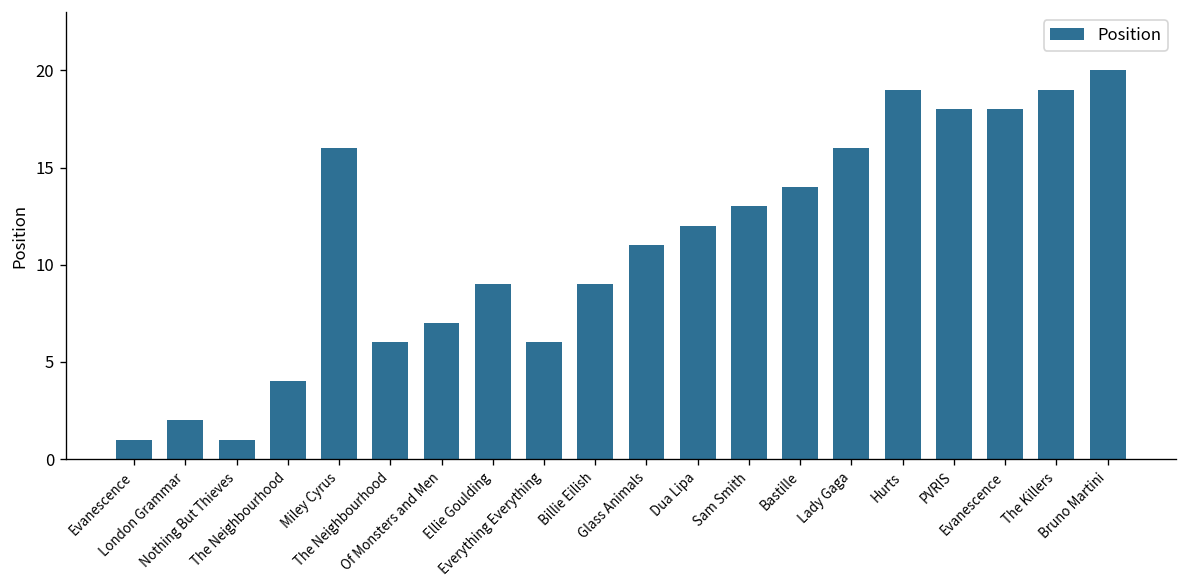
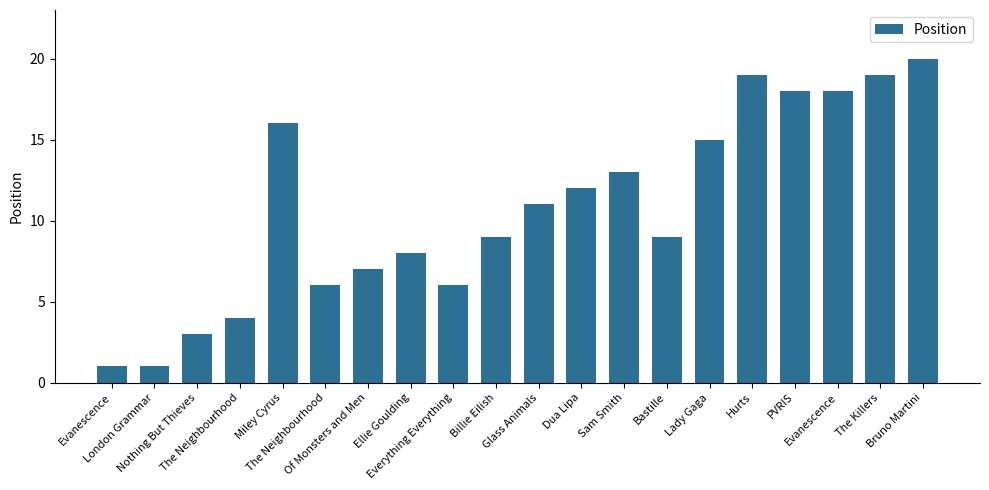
  {
-   "London Grammar": 2,
-   "Nothing But Thieves": 1,
+   "London Grammar": 1,
+   "Nothing But Thieves": 3,
    "Miley Cyrus": 16,
    "Of Monsters and Men": 7,
-   "Ellie Goulding": 9,
+   "Ellie Goulding": 8,
    "Everything Everything": 6,
    "Billie Eilish": 9,
    "Glass Animals": 11,
    "Dua Lipa": 12,
    "Sam Smith": 13,
-   "Bastille": 14,
-   "Lady Gaga": 16,
+   "Bastille": 9,
+   "Lady Gaga": 15,
    "Hurts": 19,
    "PVRIS": 18,
    "The Killers": 19,
    "Bruno Martini": 20
  }
